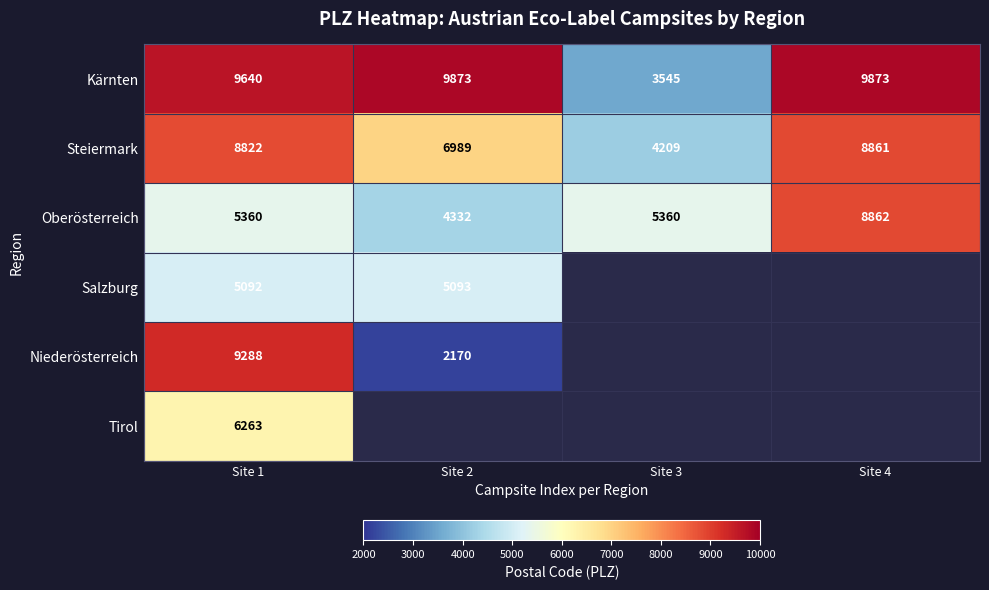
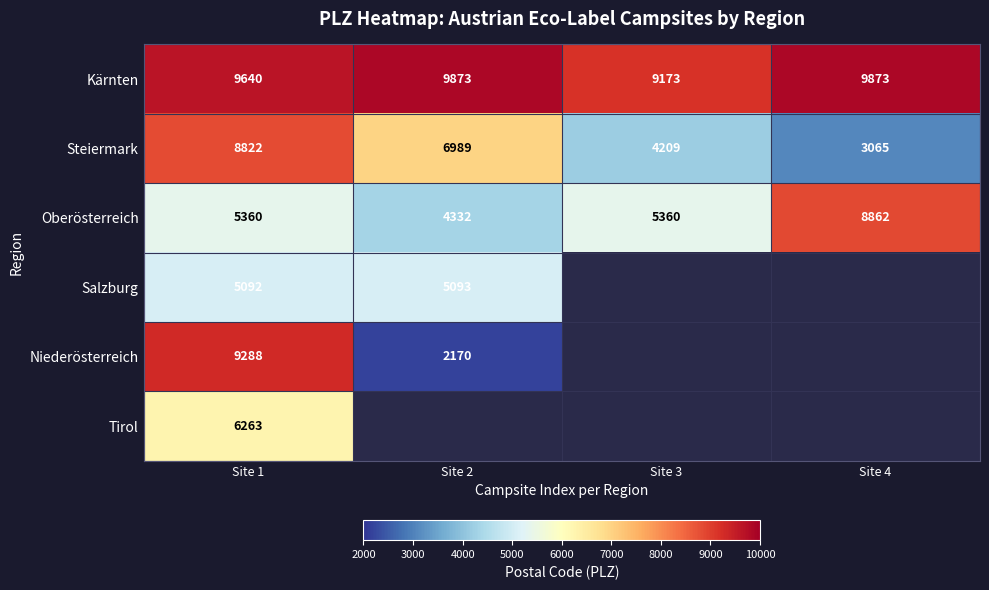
  {
    "Kärnten": {
      "Site 1": 9640,
      "Site 2": 9873,
-     "Site 3": 3545,
+     "Site 3": 9173,
      "Site 4": 9873
    },
    "Steiermark": {
      "Site 1": 8822,
      "Site 2": 6989,
      "Site 3": 4209,
-     "Site 4": 8861
+     "Site 4": 3065
    },
    "Oberösterreich": {
      "Site 1": 5360,
      "Site 2": 4332,
      "Site 3": 5360,
      "Site 4": 8862
    },
    "Niederösterreich": {
      "Site 1": 9288,
      "Site 2": 2170
    },
    "Tirol": {
      "Site 1": 6263
    }
  }
